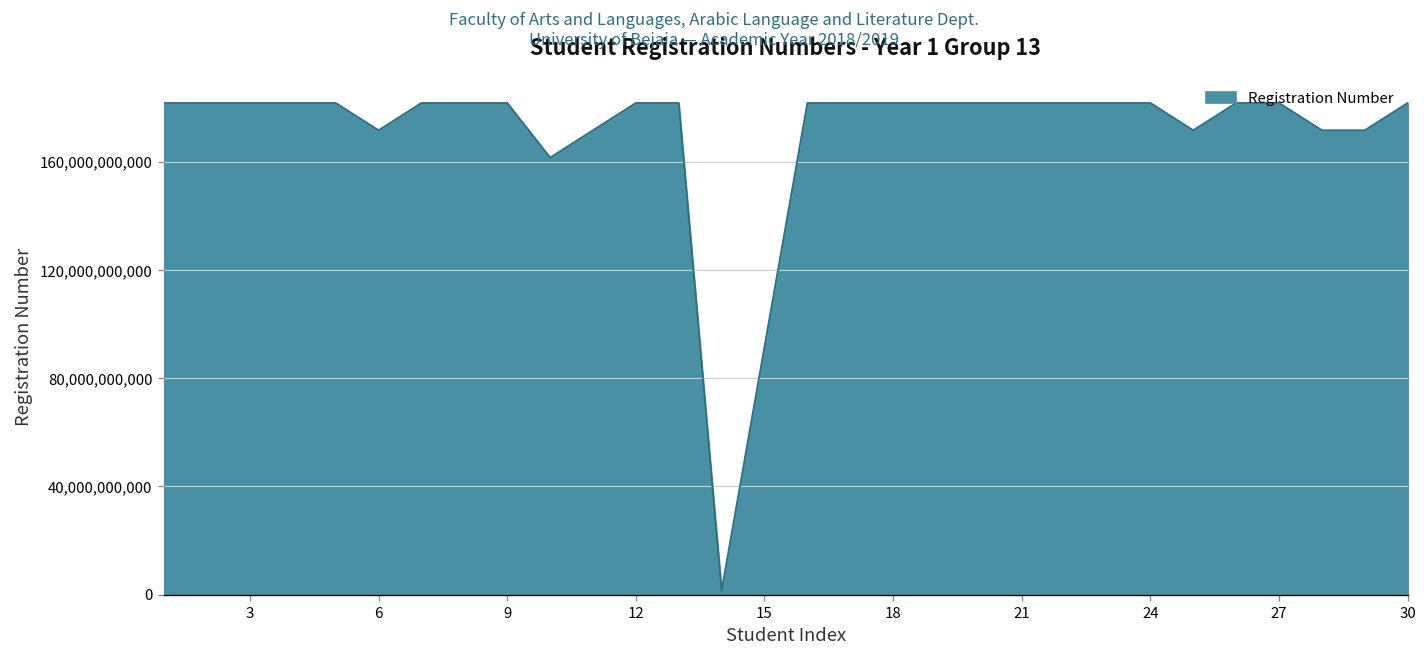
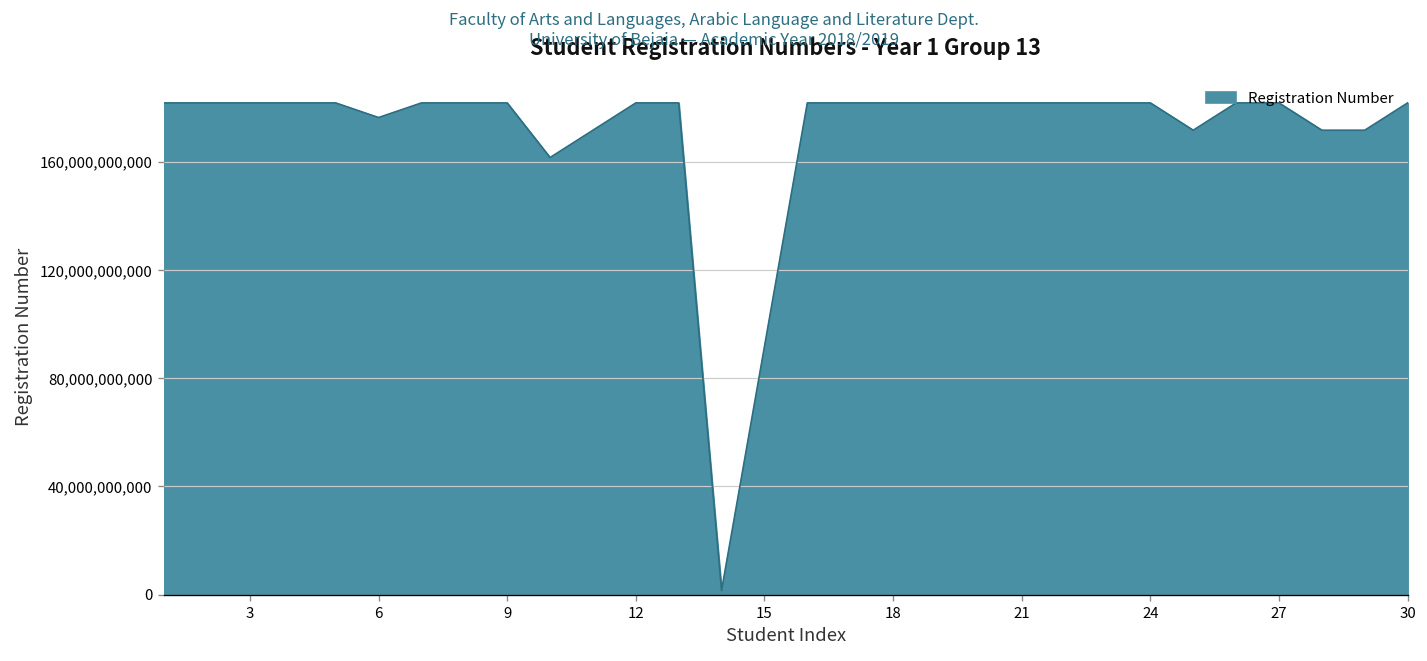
  {
    "3": "182,000,000,000",
-   "6": "172,000,000,000",
+   "6": "176,000,000,000",
    "9": "182,000,000,000",
    "12": "182,000,000,000",
    "18": "182,000,000,000",
    "21": "182,000,000,000",
    "24": "182,000,000,000",
    "27": "182,000,000,000",
    "30": "182,000,000,000"
  }
